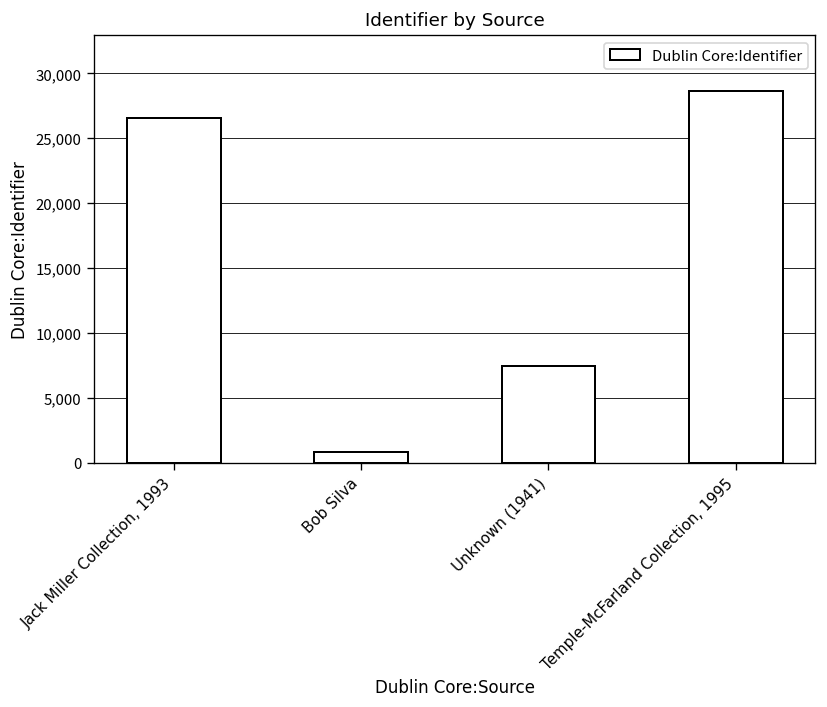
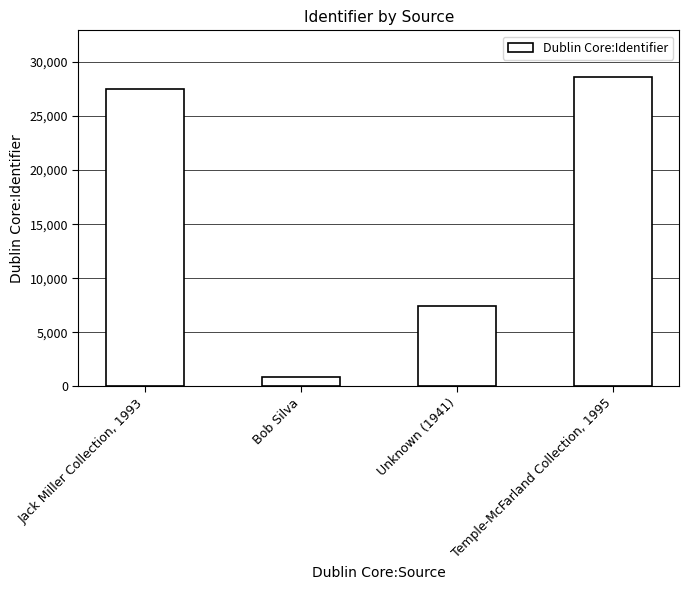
  {
-   "Jack Miller Collection, 1993": "26,600",
+   "Jack Miller Collection, 1993": "27,500",
    "Bob Silva": "800",
    "Unknown (1941)": "7,500",
    "Temple-McFarland Collection, 1995": "28,600"
  }
